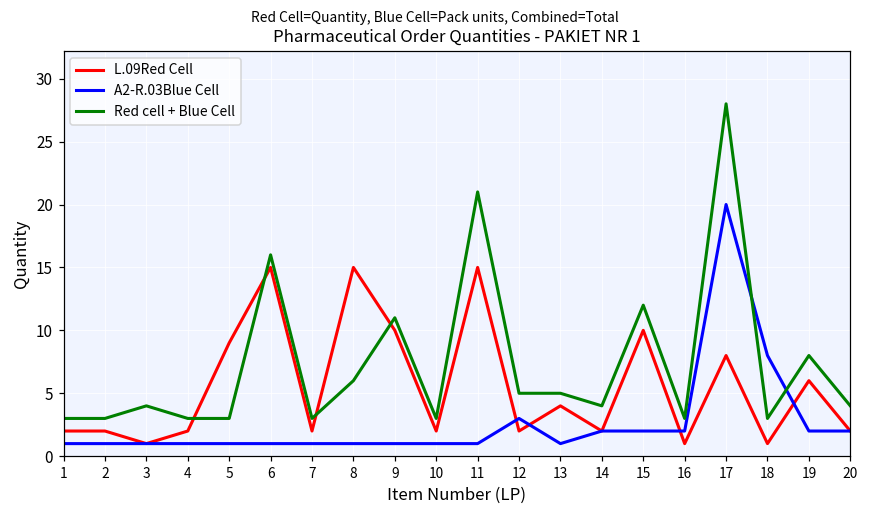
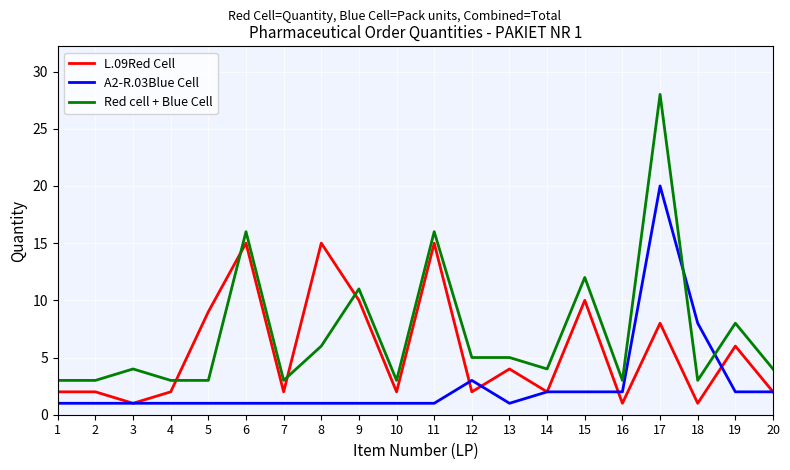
  {
    "L.09Red Cell": {
      "1": 2,
      "2": 2,
      "4": 2,
      "5": 9,
      "6": 15,
      "7": 2,
      "8": 15,
      "9": 10,
      "10": 2,
      "11": 15,
      "12": 2,
      "13": 4,
      "15": 10,
      "16": 1,
      "17": 8,
      "18": 1,
      "19": 6
    },
    "A2-R.03Blue Cell": {
      "1": 1,
      "2": 1,
      "4": 1,
      "5": 1,
      "6": 1,
      "7": 1,
      "8": 1,
      "9": 1,
      "10": 1,
      "11": 1,
      "12": 3,
      "13": 1,
      "15": 2,
      "16": 2,
      "17": 20,
      "18": 8,
      "19": 2
    },
    "Red cell + Blue Cell": {
      "1": 3,
      "2": 3,
      "3": 4,
      "4": 3,
      "5": 3,
      "6": 16,
      "7": 3,
      "8": 6,
      "9": 11,
      "10": 3,
-     "11": 21,
+     "11": 16,
      "12": 5,
      "13": 5,
      "14": 4,
      "15": 12,
      "16": 3,
      "17": 28,
      "18": 3,
      "19": 8,
      "20": 4
    }
  }
